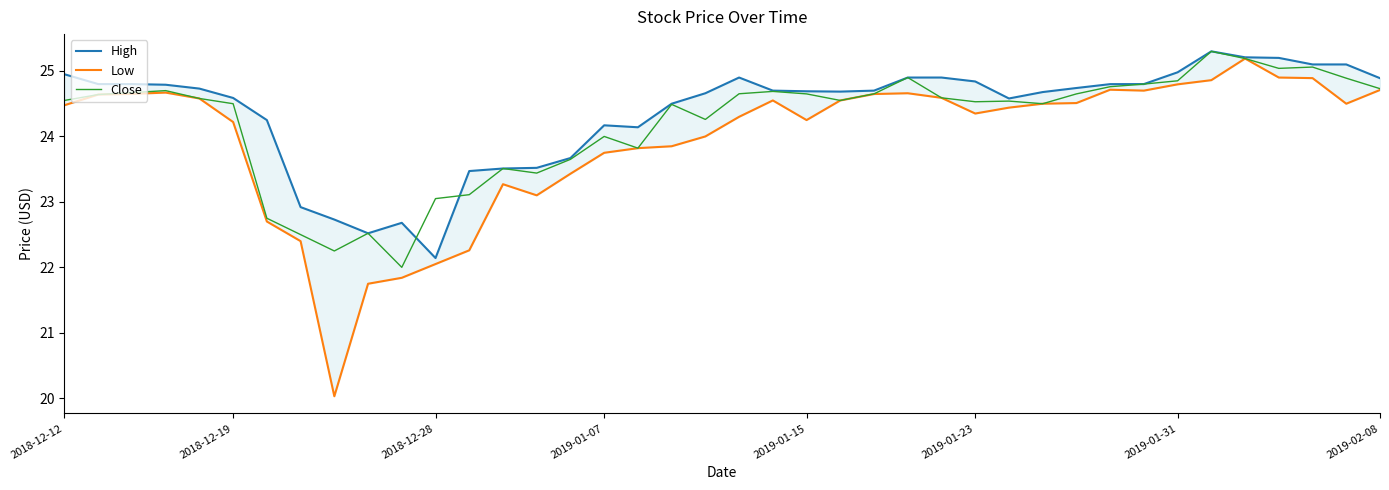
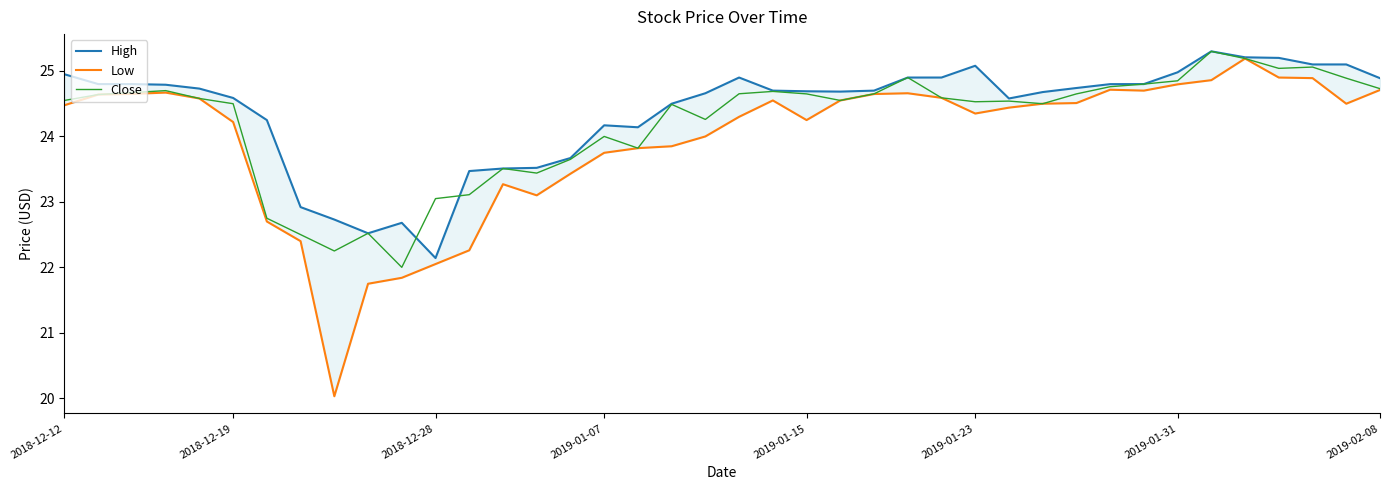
  {
    "High": {
      "2018-12-12": 25.0,
      "2018-12-19": 24.6,
      "2018-12-28": 22.1,
      "2019-01-07": 24.2,
      "2019-01-15": 24.7,
-     "2019-01-23": 24.8,
+     "2019-01-23": 25.1,
      "2019-01-31": 25.0,
      "2019-02-08": 24.9
    },
    "Low": {
      "2018-12-12": 24.5,
      "2018-12-19": 24.2,
      "2018-12-28": 22.0,
      "2019-01-07": 23.8,
      "2019-01-15": 24.3,
      "2019-01-23": 24.4,
      "2019-01-31": 24.8
    },
    "Close": {
      "2018-12-12": 24.5,
      "2018-12-19": 24.5,
      "2018-12-28": 23.0,
      "2019-01-07": 24.0,
      "2019-01-15": 24.6,
      "2019-01-23": 24.5,
      "2019-01-31": 24.9
    }
  }
